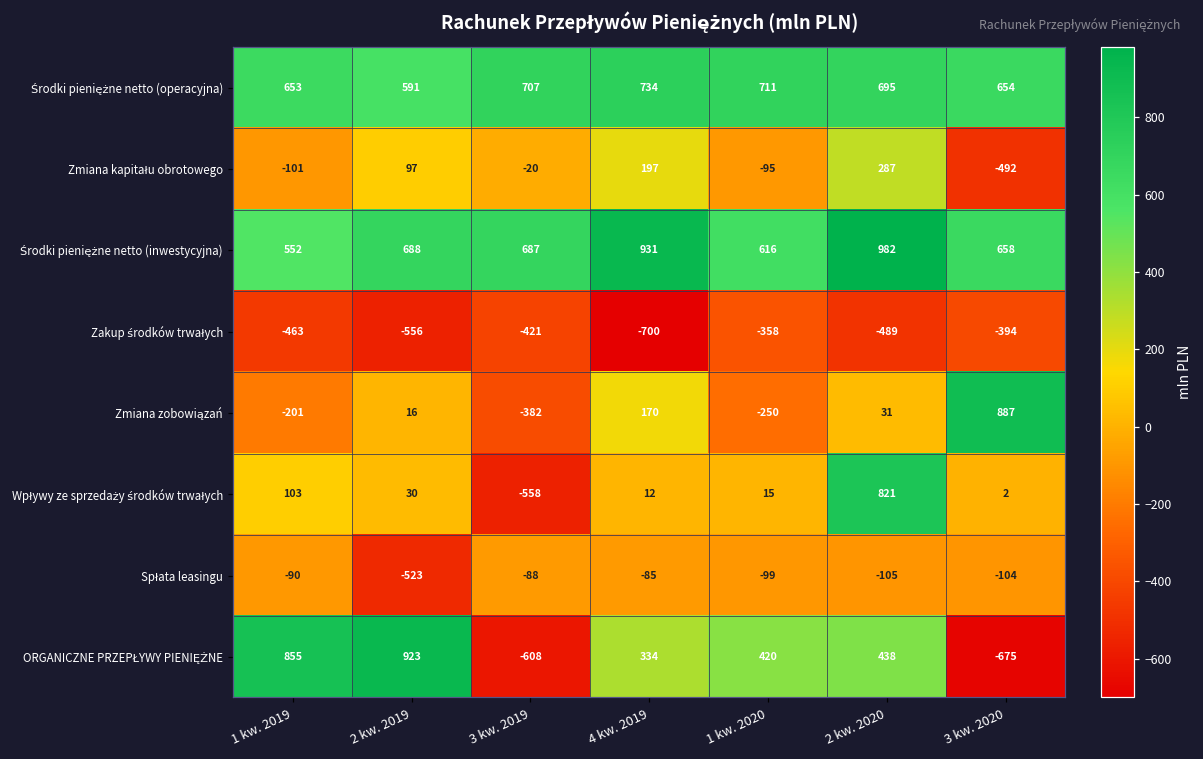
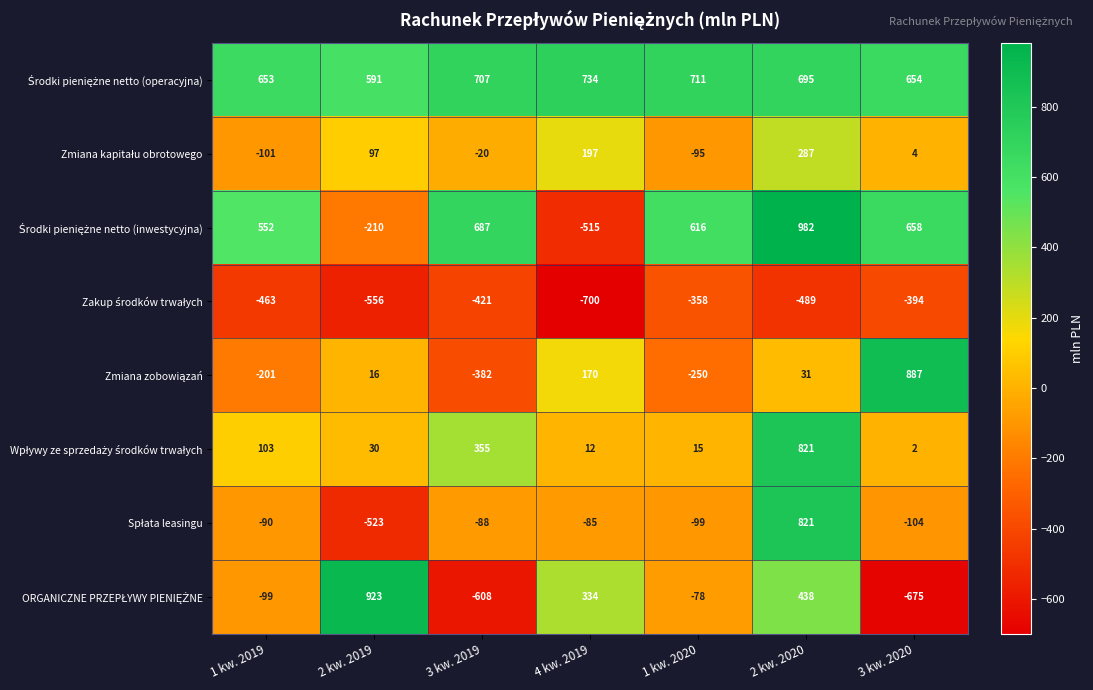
  {
    "Środki pieniężne netto (operacyjna)": {
      "1 kw. 2019": 653,
      "2 kw. 2019": 591,
      "3 kw. 2019": 707,
      "4 kw. 2019": 734,
      "1 kw. 2020": 711,
      "2 kw. 2020": 695,
      "3 kw. 2020": 654
    },
    "Zmiana kapitału obrotowego": {
      "1 kw. 2019": -101,
      "2 kw. 2019": 97,
      "3 kw. 2019": -20,
      "4 kw. 2019": 197,
      "1 kw. 2020": -95,
      "2 kw. 2020": 287,
-     "3 kw. 2020": -492
+     "3 kw. 2020": 4
    },
    "Środki pieniężne netto (inwestycyjna)": {
      "1 kw. 2019": 552,
-     "2 kw. 2019": 688,
+     "2 kw. 2019": -210,
      "3 kw. 2019": 687,
-     "4 kw. 2019": 931,
+     "4 kw. 2019": -515,
      "1 kw. 2020": 616,
      "2 kw. 2020": 982,
      "3 kw. 2020": 658
    },
    "Zakup środków trwałych": {
      "1 kw. 2019": -463,
      "2 kw. 2019": -556,
      "3 kw. 2019": -421,
      "4 kw. 2019": -700,
      "1 kw. 2020": -358,
      "2 kw. 2020": -489,
      "3 kw. 2020": -394
    },
    "Zmiana zobowiązań": {
      "1 kw. 2019": -201,
      "2 kw. 2019": 16,
      "3 kw. 2019": -382,
      "4 kw. 2019": 170,
      "1 kw. 2020": -250,
      "2 kw. 2020": 31,
      "3 kw. 2020": 887
    },
    "Wpływy ze sprzedaży środków trwałych": {
      "1 kw. 2019": 103,
      "2 kw. 2019": 30,
-     "3 kw. 2019": -558,
+     "3 kw. 2019": 355,
      "4 kw. 2019": 12,
      "1 kw. 2020": 15,
      "2 kw. 2020": 821,
      "3 kw. 2020": 2
    },
    "Spłata leasingu": {
      "1 kw. 2019": -90,
      "2 kw. 2019": -523,
      "3 kw. 2019": -88,
      "4 kw. 2019": -85,
      "1 kw. 2020": -99,
-     "2 kw. 2020": -105,
+     "2 kw. 2020": 821,
      "3 kw. 2020": -104
    },
    "ORGANICZNE PRZEPŁYWY PIENIĘŻNE": {
-     "1 kw. 2019": 855,
+     "1 kw. 2019": -99,
      "2 kw. 2019": 923,
      "3 kw. 2019": -608,
      "4 kw. 2019": 334,
-     "1 kw. 2020": 420,
+     "1 kw. 2020": -78,
      "2 kw. 2020": 438,
      "3 kw. 2020": -675
    }
  }
